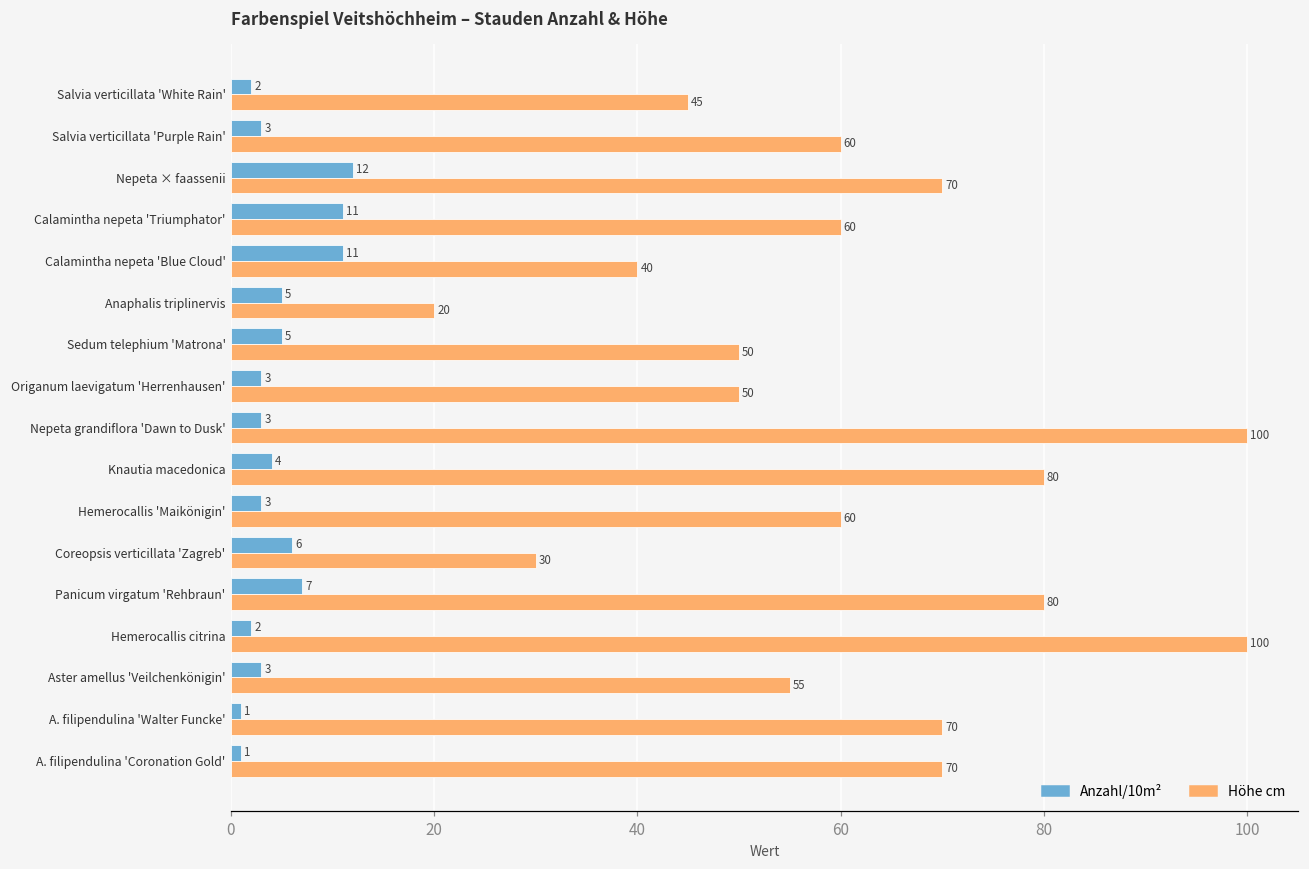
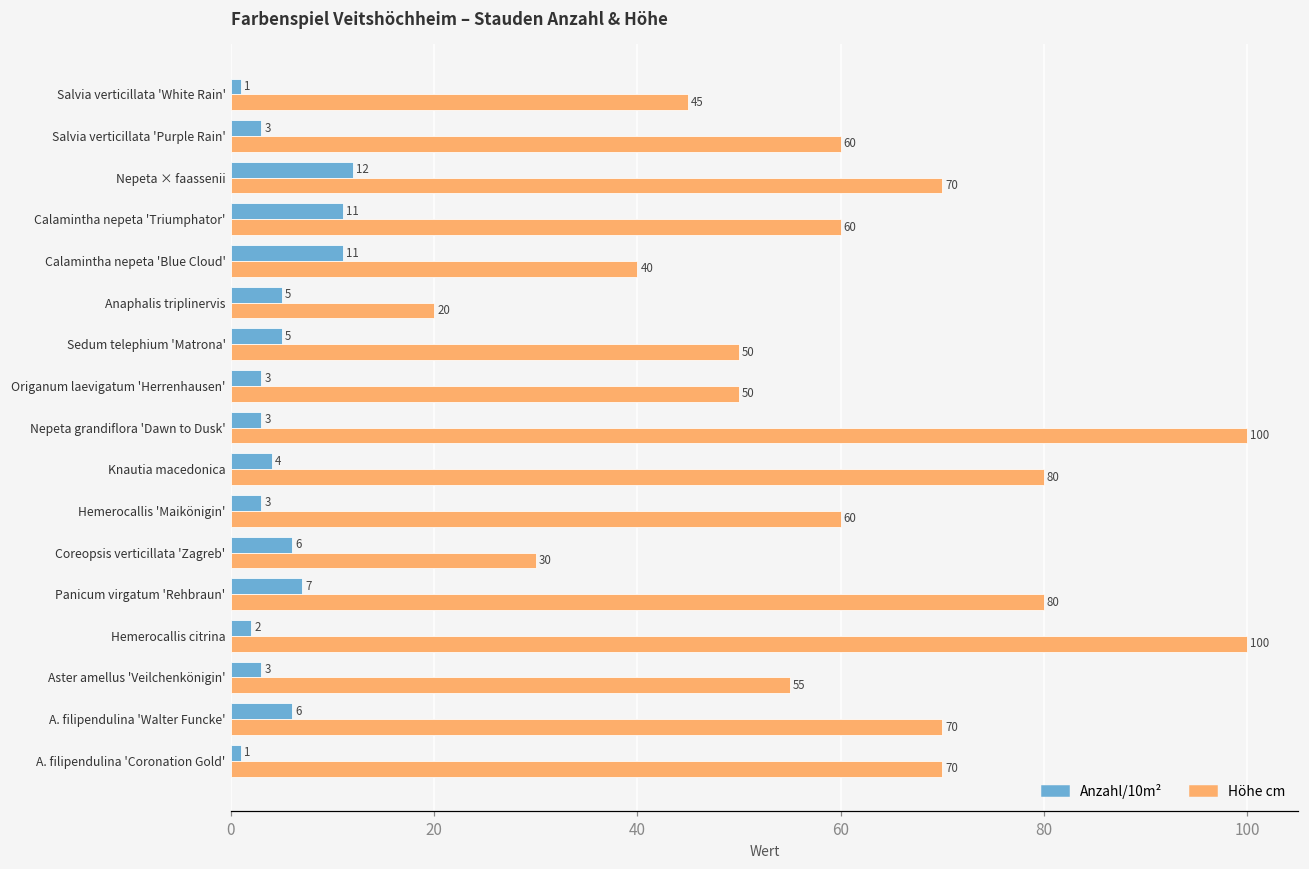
  {
    "Anzahl/10m²": {
-     "Salvia verticillata 'White Rain'": 2,
+     "Salvia verticillata 'White Rain'": 1,
      "Salvia verticillata 'Purple Rain'": 3,
      "Nepeta × faassenii": 12,
      "Calamintha nepeta 'Triumphator'": 11,
      "Calamintha nepeta 'Blue Cloud'": 11,
      "Anaphalis triplinervis": 5,
      "Sedum telephium 'Matrona'": 5,
      "Origanum laevigatum 'Herrenhausen'": 3,
      "Nepeta grandiflora 'Dawn to Dusk'": 3,
      "Knautia macedonica": 4,
      "Hemerocallis 'Maikönigin'": 3,
      "Coreopsis verticillata 'Zagreb'": 6,
      "Panicum virgatum 'Rehbraun'": 7,
      "Hemerocallis citrina": 2,
      "Aster amellus 'Veilchenkönigin'": 3,
-     "A. filipendulina 'Walter Funcke'": 1,
+     "A. filipendulina 'Walter Funcke'": 6,
      "A. filipendulina 'Coronation Gold'": 1
    },
    "Höhe cm": {
      "Salvia verticillata 'White Rain'": 45,
      "Salvia verticillata 'Purple Rain'": 60,
      "Nepeta × faassenii": 70,
      "Calamintha nepeta 'Triumphator'": 60,
      "Calamintha nepeta 'Blue Cloud'": 40,
      "Anaphalis triplinervis": 20,
      "Sedum telephium 'Matrona'": 50,
      "Origanum laevigatum 'Herrenhausen'": 50,
      "Nepeta grandiflora 'Dawn to Dusk'": 100,
      "Knautia macedonica": 80,
      "Hemerocallis 'Maikönigin'": 60,
      "Coreopsis verticillata 'Zagreb'": 30,
      "Panicum virgatum 'Rehbraun'": 80,
      "Hemerocallis citrina": 100,
      "Aster amellus 'Veilchenkönigin'": 55,
      "A. filipendulina 'Walter Funcke'": 70,
      "A. filipendulina 'Coronation Gold'": 70
    }
  }
